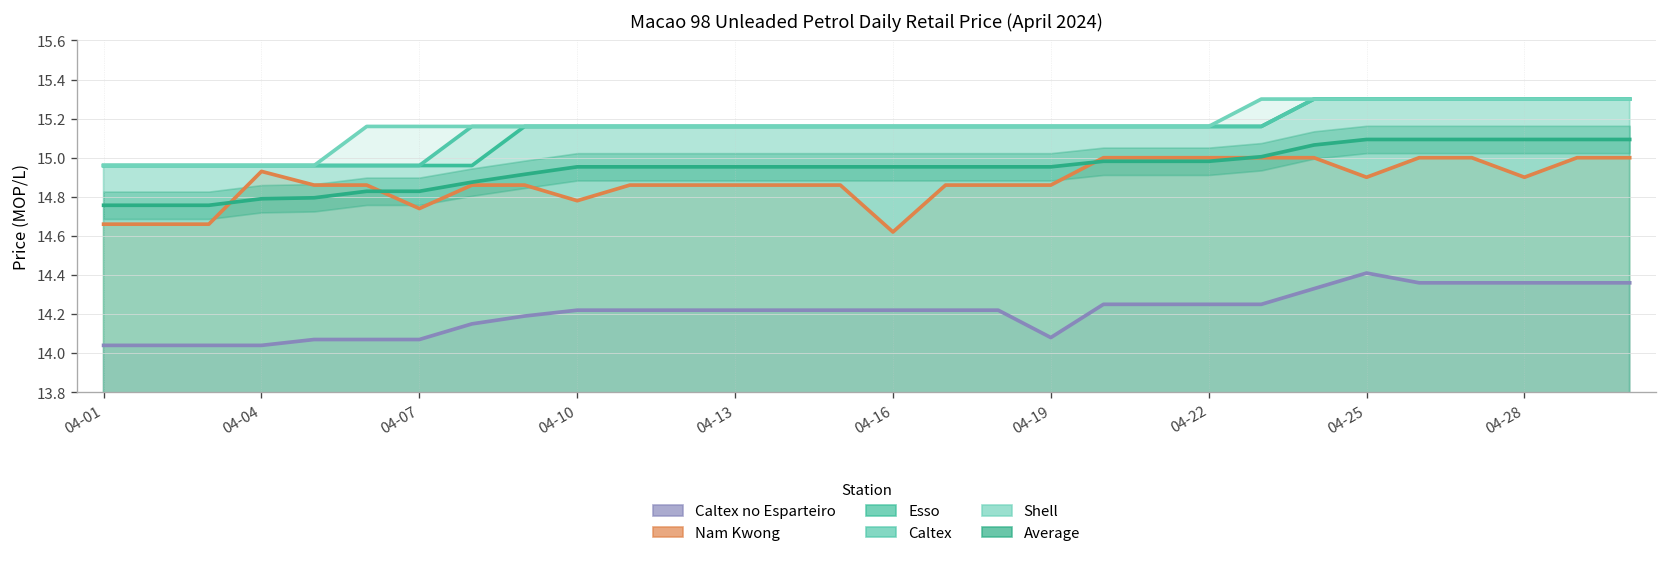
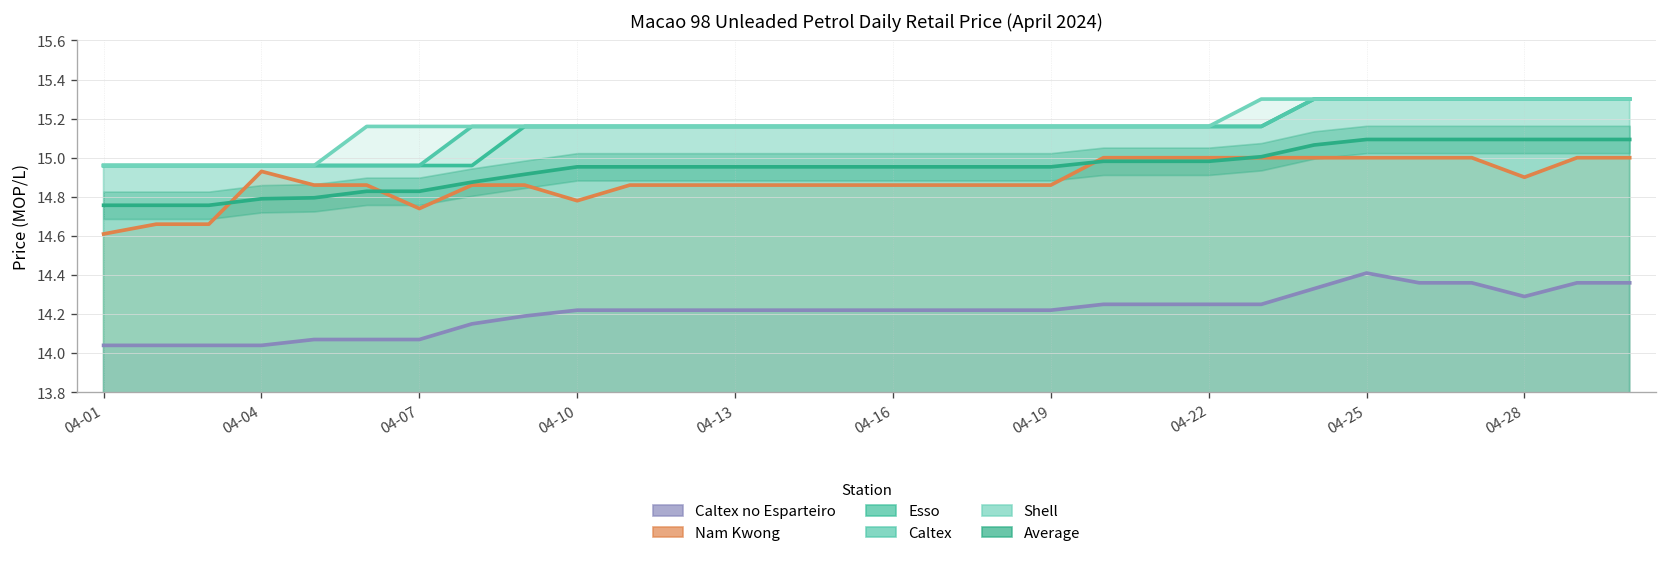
  {
    "Caltex no Esparteiro": {
      "04-01": 14.04,
      "04-04": 14.04,
      "04-07": 14.07,
      "04-10": 14.22,
      "04-13": 14.22,
      "04-16": 14.22,
-     "04-19": 14.08,
+     "04-19": 14.22,
      "04-22": 14.25,
      "04-25": 14.41,
-     "04-28": 14.36
+     "04-28": 14.29
    },
    "Nam Kwong": {
-     "04-01": 14.66,
+     "04-01": 14.61,
      "04-04": 14.93,
      "04-07": 14.74,
      "04-10": 14.78,
      "04-13": 14.86,
-     "04-16": 14.62,
+     "04-16": 14.86,
      "04-19": 14.86,
      "04-22": 15.00,
-     "04-25": 14.9,
+     "04-25": 15.0,
      "04-28": 14.90
    }
  }
